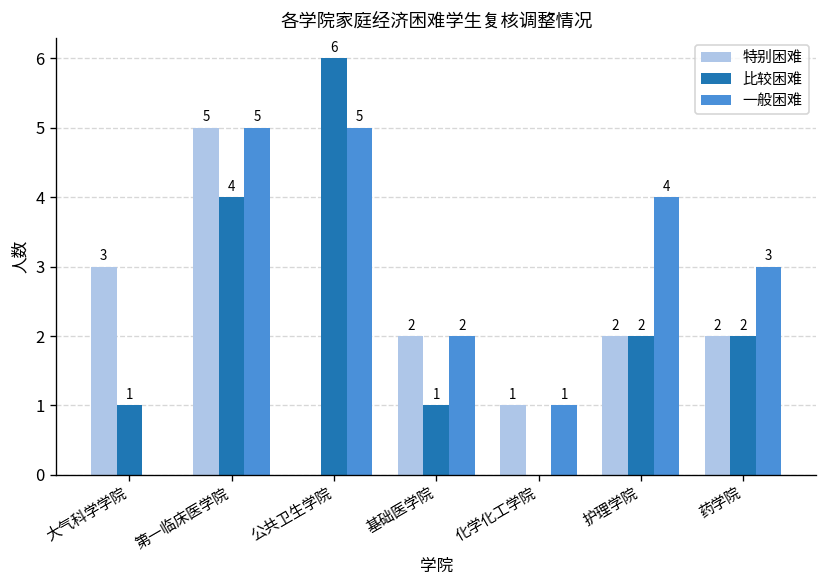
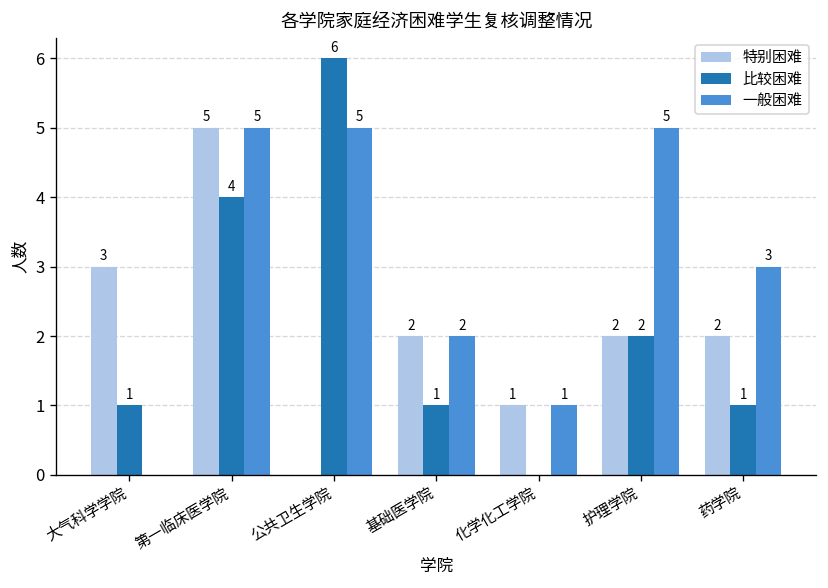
  {
    "特别困难": {
      "大气科学学院": 3,
      "第一临床医学院": 5,
      "基础医学院": 2,
      "化学化工学院": 1,
      "护理学院": 2,
      "药学院": 2
    },
    "比较困难": {
      "大气科学学院": 1,
      "第一临床医学院": 4,
      "公共卫生学院": 6,
      "基础医学院": 1,
      "护理学院": 2,
-     "药学院": 2
+     "药学院": 1
    },
    "一般困难": {
      "第一临床医学院": 5,
      "公共卫生学院": 5,
      "基础医学院": 2,
      "化学化工学院": 1,
-     "护理学院": 4,
+     "护理学院": 5,
      "药学院": 3
    }
  }
